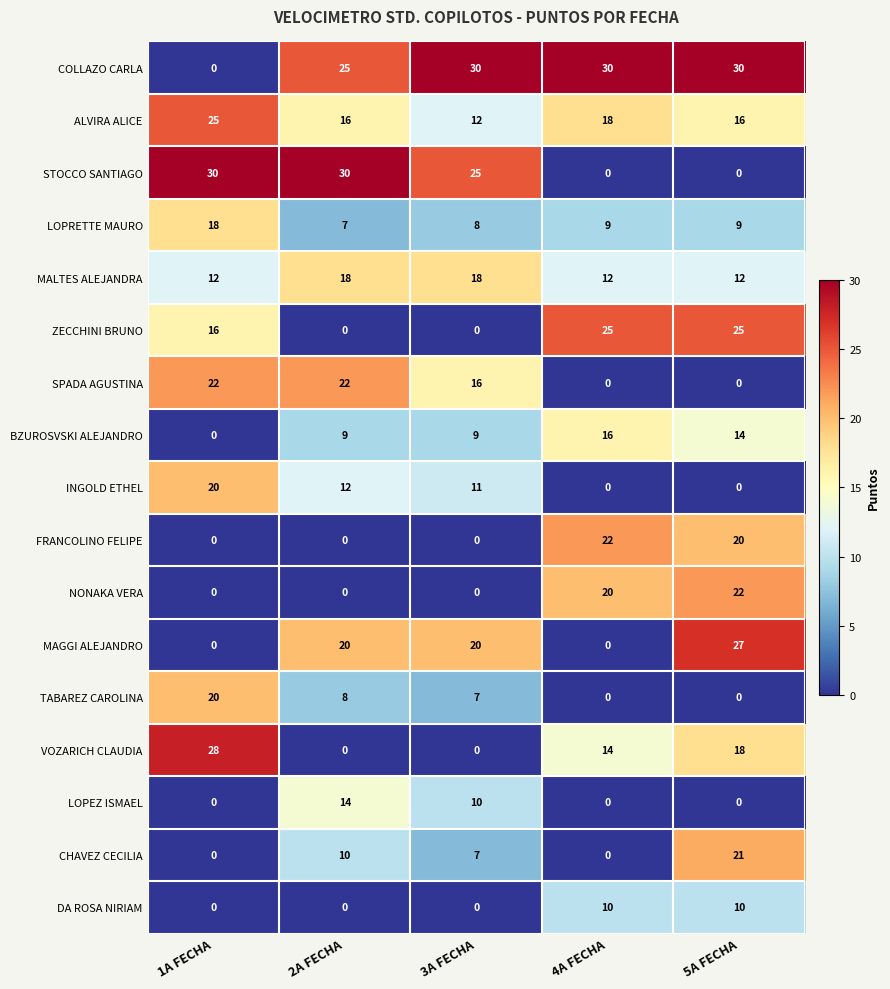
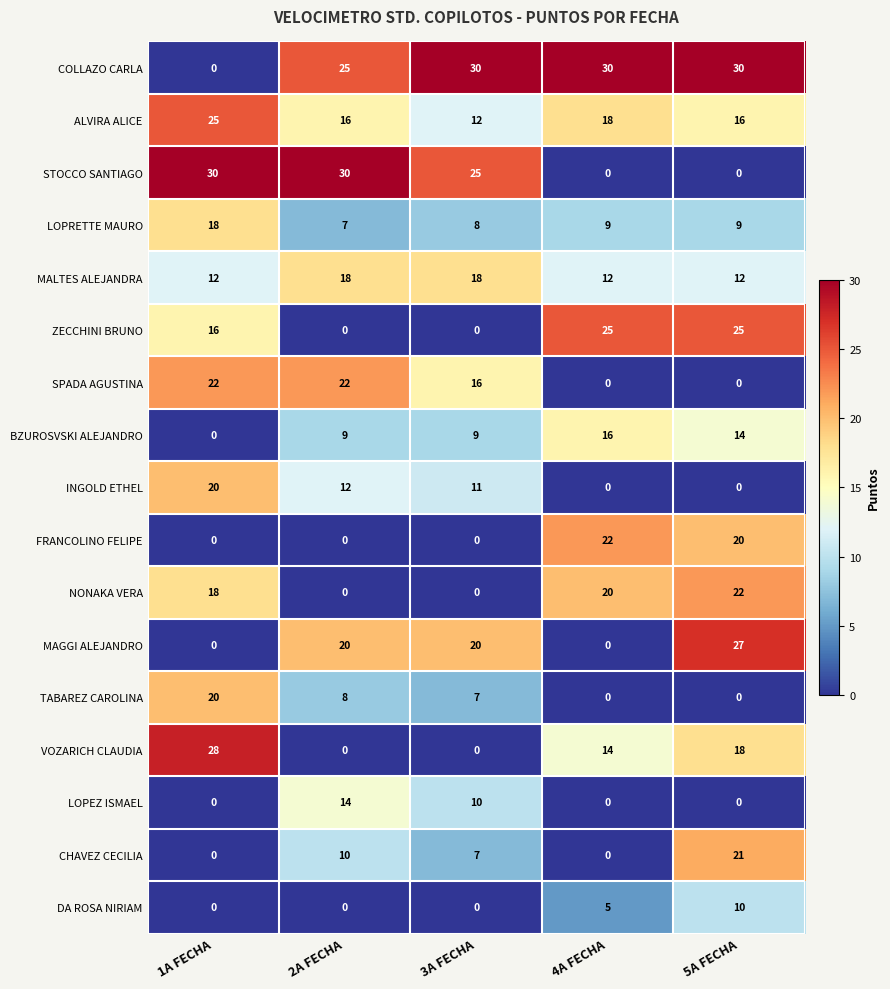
  {
    "COLLAZO CARLA": {
      "1A FECHA": 0,
      "2A FECHA": 25,
      "3A FECHA": 30,
      "4A FECHA": 30,
      "5A FECHA": 30
    },
    "ALVIRA ALICE": {
      "1A FECHA": 25,
      "2A FECHA": 16,
      "3A FECHA": 12,
      "4A FECHA": 18,
      "5A FECHA": 16
    },
    "STOCCO SANTIAGO": {
      "1A FECHA": 30,
      "2A FECHA": 30,
      "3A FECHA": 25,
      "4A FECHA": 0,
      "5A FECHA": 0
    },
    "LOPRETTE MAURO": {
      "1A FECHA": 18,
      "2A FECHA": 7,
      "3A FECHA": 8,
      "4A FECHA": 9,
      "5A FECHA": 9
    },
    "MALTES ALEJANDRA": {
      "1A FECHA": 12,
      "2A FECHA": 18,
      "3A FECHA": 18,
      "4A FECHA": 12,
      "5A FECHA": 12
    },
    "ZECCHINI BRUNO": {
      "1A FECHA": 16,
      "2A FECHA": 0,
      "3A FECHA": 0,
      "4A FECHA": 25,
      "5A FECHA": 25
    },
    "SPADA AGUSTINA": {
      "1A FECHA": 22,
      "2A FECHA": 22,
      "3A FECHA": 16,
      "4A FECHA": 0,
      "5A FECHA": 0
    },
    "BZUROSVSKI ALEJANDRO": {
      "1A FECHA": 0,
      "2A FECHA": 9,
      "3A FECHA": 9,
      "4A FECHA": 16,
      "5A FECHA": 14
    },
    "INGOLD ETHEL": {
      "1A FECHA": 20,
      "2A FECHA": 12,
      "3A FECHA": 11,
      "4A FECHA": 0,
      "5A FECHA": 0
    },
    "FRANCOLINO FELIPE": {
      "1A FECHA": 0,
      "2A FECHA": 0,
      "3A FECHA": 0,
      "4A FECHA": 22,
      "5A FECHA": 20
    },
    "NONAKA VERA": {
-     "1A FECHA": 0,
+     "1A FECHA": 18,
      "2A FECHA": 0,
      "3A FECHA": 0,
      "4A FECHA": 20,
      "5A FECHA": 22
    },
    "MAGGI ALEJANDRO": {
      "1A FECHA": 0,
      "2A FECHA": 20,
      "3A FECHA": 20,
      "4A FECHA": 0,
      "5A FECHA": 27
    },
    "TABAREZ CAROLINA": {
      "1A FECHA": 20,
      "2A FECHA": 8,
      "3A FECHA": 7,
      "4A FECHA": 0,
      "5A FECHA": 0
    },
    "VOZARICH CLAUDIA": {
      "1A FECHA": 28,
      "2A FECHA": 0,
      "3A FECHA": 0,
      "4A FECHA": 14,
      "5A FECHA": 18
    },
    "LOPEZ ISMAEL": {
      "1A FECHA": 0,
      "2A FECHA": 14,
      "3A FECHA": 10,
      "4A FECHA": 0,
      "5A FECHA": 0
    },
    "CHAVEZ CECILIA": {
      "1A FECHA": 0,
      "2A FECHA": 10,
      "3A FECHA": 7,
      "4A FECHA": 0,
      "5A FECHA": 21
    },
    "DA ROSA NIRIAM": {
      "1A FECHA": 0,
      "2A FECHA": 0,
      "3A FECHA": 0,
-     "4A FECHA": 10,
+     "4A FECHA": 5,
      "5A FECHA": 10
    }
  }
